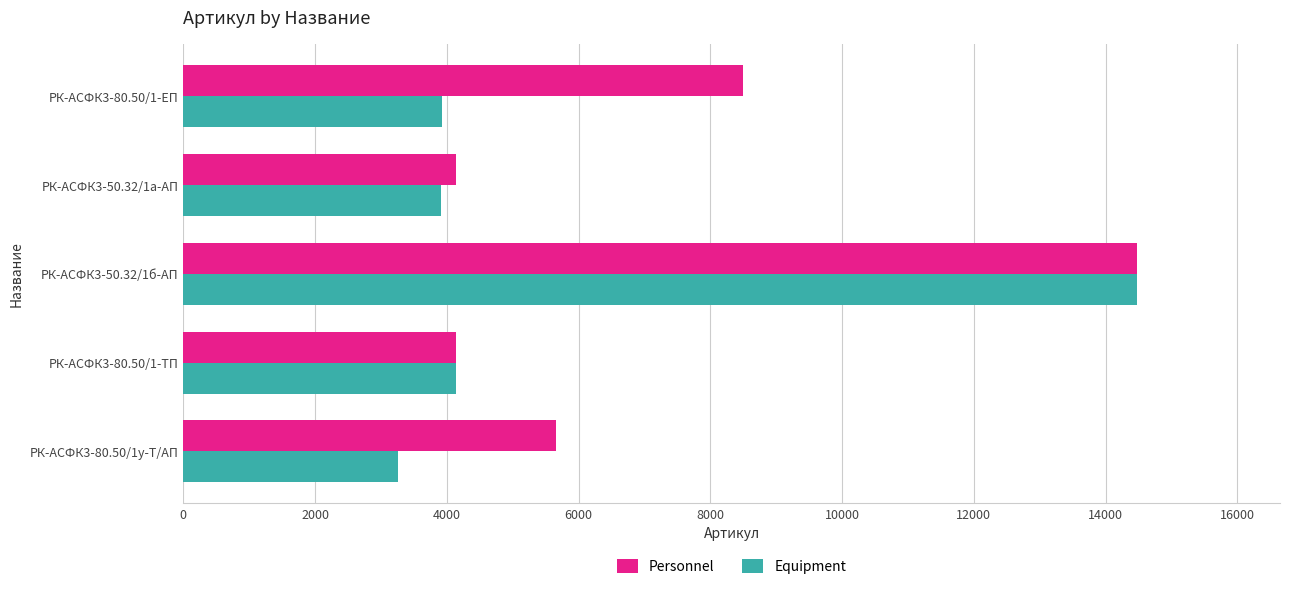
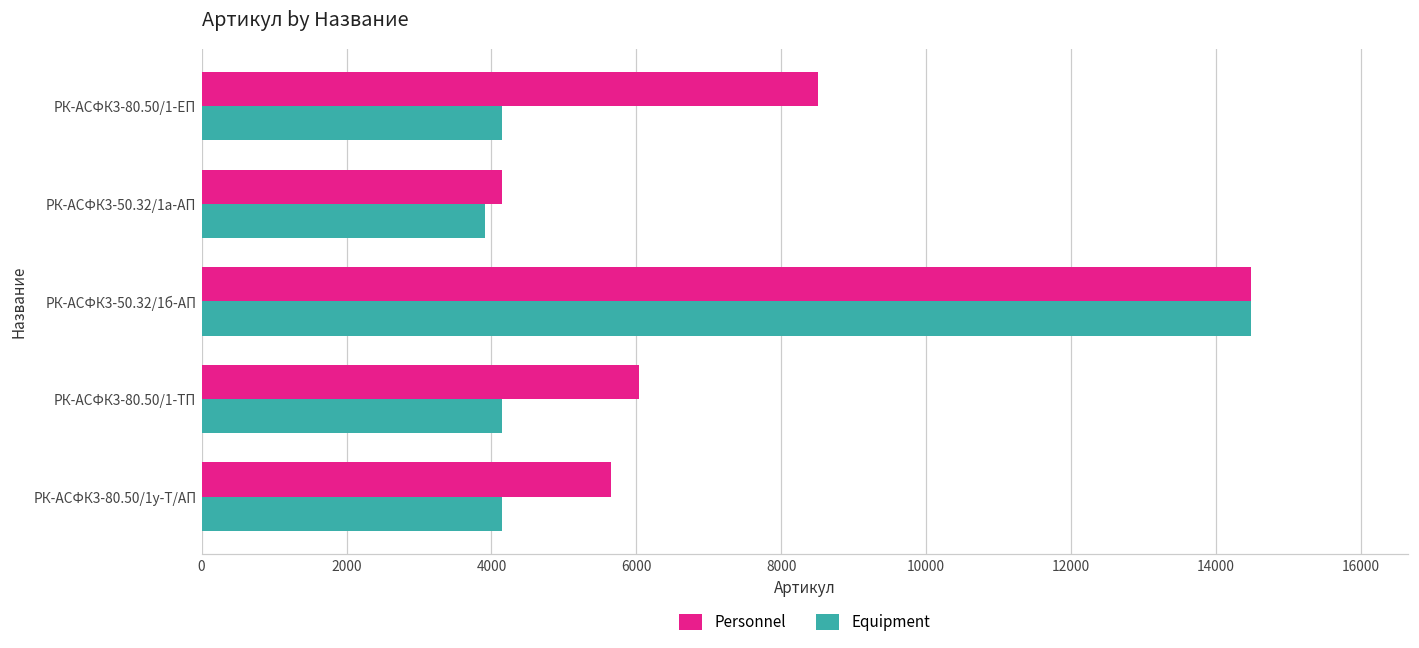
  {
    "Personnel": {
      "РК-АСФК3-80.50/1-ЕП": 8500,
      "РК-АСФК3-50.32/1а-АП": 4100,
      "РК-АСФК3-50.32/1б-АП": 14500,
-     "РК-АСФК3-80.50/1-ТП": 4100,
+     "РК-АСФК3-80.50/1-ТП": 6000,
      "РК-АСФК3-80.50/1у-Т/АП": 5700
    },
    "Equipment": {
-     "РК-АСФК3-80.50/1-ЕП": 3900,
+     "РК-АСФК3-80.50/1-ЕП": 4100,
      "РК-АСФК3-50.32/1а-АП": 3900,
      "РК-АСФК3-50.32/1б-АП": 14500,
      "РК-АСФК3-80.50/1-ТП": 4100,
-     "РК-АСФК3-80.50/1у-Т/АП": 3300
+     "РК-АСФК3-80.50/1у-Т/АП": 4100
    }
  }
